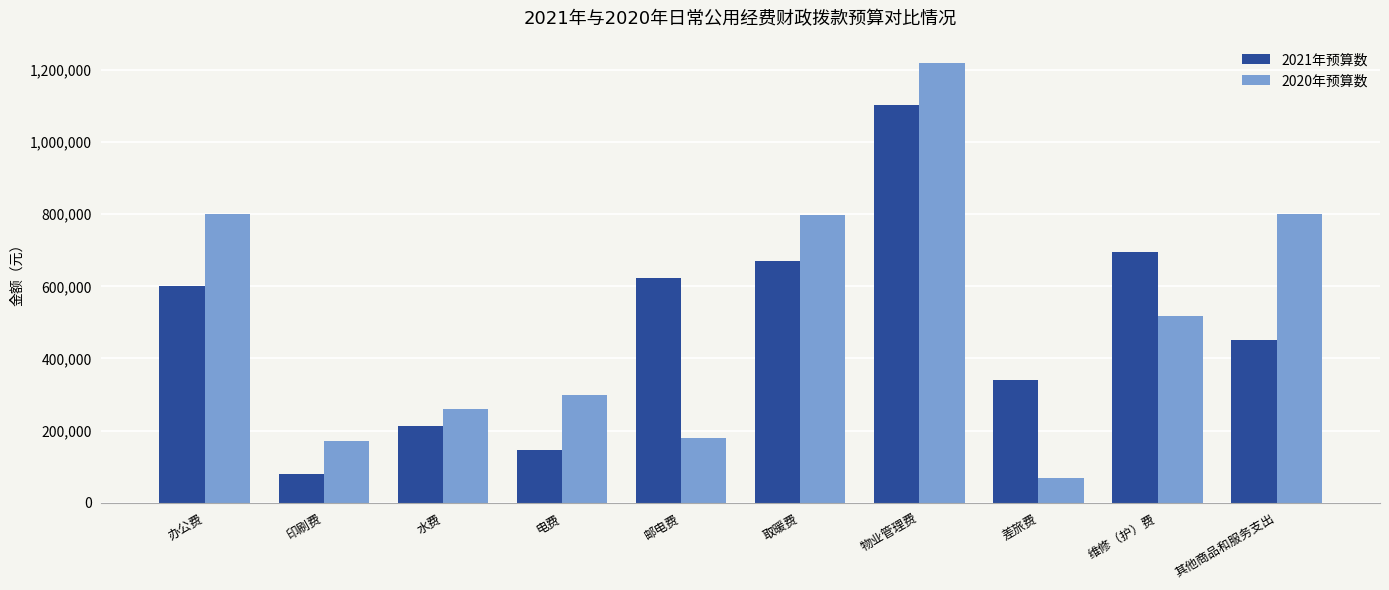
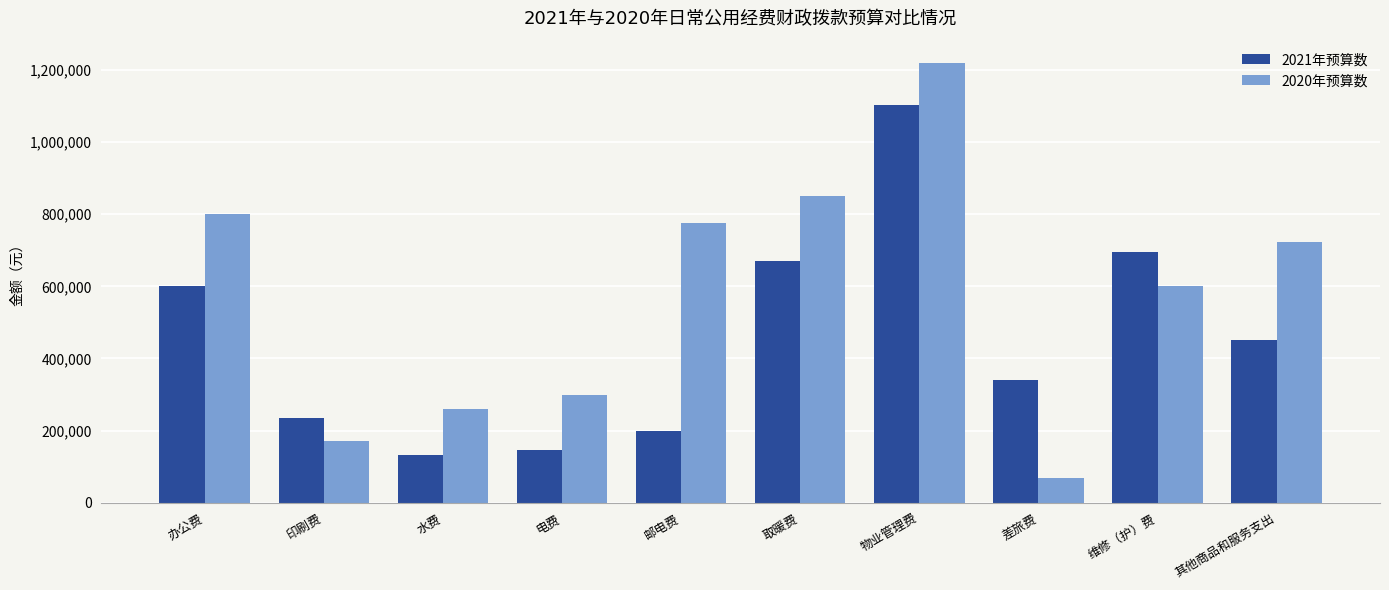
  {
    "2021年预算数": {
      "办公费": "600,000",
-     "印刷费": "80,000",
-     "水费": "210,000",
+     "印刷费": "240,000",
+     "水费": "130,000",
      "电费": "150,000",
-     "邮电费": "620,000",
+     "邮电费": "200,000",
      "取暖费": "670,000",
      "物业管理费": "1,100,000",
      "差旅费": "340,000",
      "维修（护）费": "690,000",
      "其他商品和服务支出": "450,000"
    },
    "2020年预算数": {
      "办公费": "800,000",
      "印刷费": "170,000",
      "水费": "260,000",
      "电费": "300,000",
-     "邮电费": "180,000",
-     "取暖费": "800,000",
+     "邮电费": "770,000",
+     "取暖费": "850,000",
      "物业管理费": "1,220,000",
      "差旅费": "70,000",
-     "维修（护）费": "520,000",
-     "其他商品和服务支出": "800,000"
+     "维修（护）费": "600,000",
+     "其他商品和服务支出": "720,000"
    }
  }
